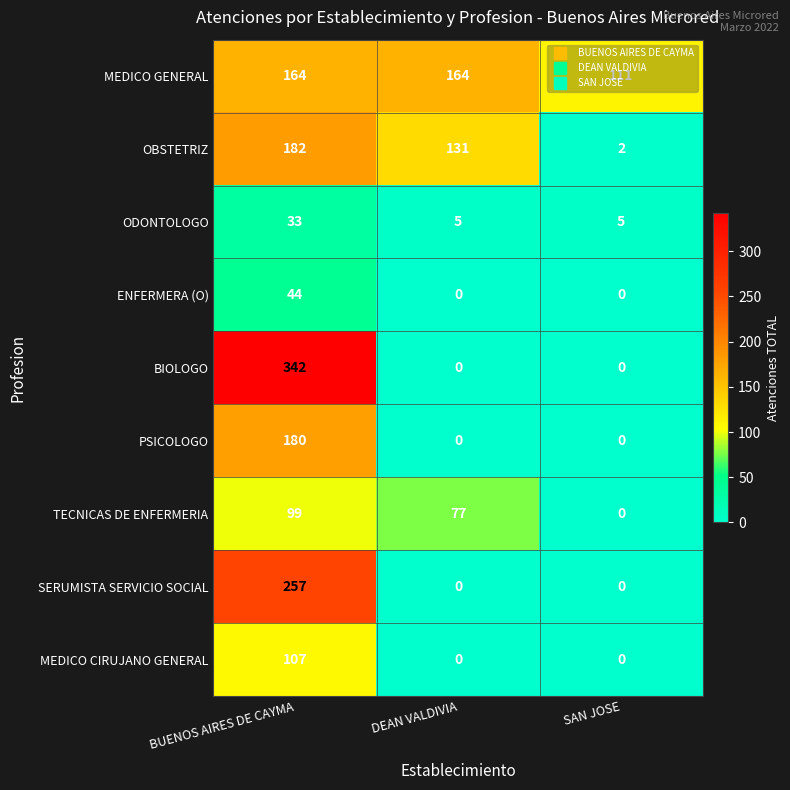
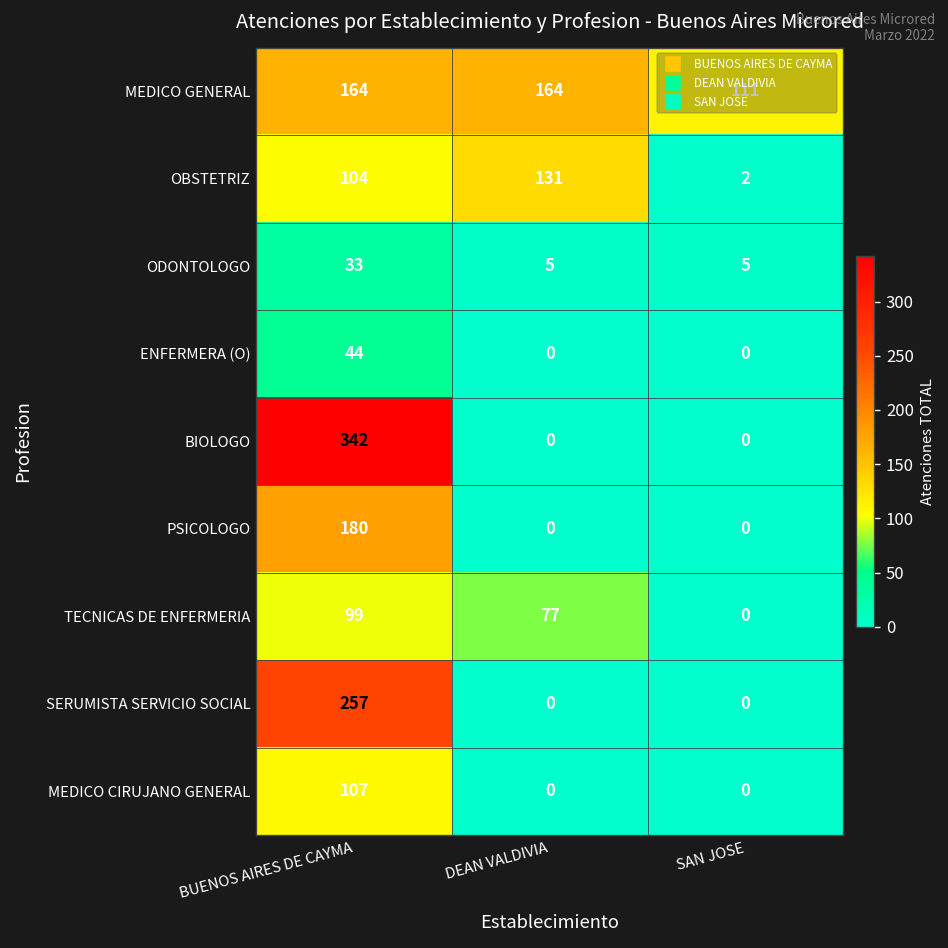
  {
    "MEDICO GENERAL": {
      "BUENOS AIRES DE CAYMA": 164,
      "DEAN VALDIVIA": 164
    },
    "OBSTETRIZ": {
-     "BUENOS AIRES DE CAYMA": 182,
+     "BUENOS AIRES DE CAYMA": 104,
      "DEAN VALDIVIA": 131,
      "SAN JOSE": 2
    },
    "ODONTOLOGO": {
      "BUENOS AIRES DE CAYMA": 33,
      "DEAN VALDIVIA": 5,
      "SAN JOSE": 5
    },
    "ENFERMERA (O)": {
      "BUENOS AIRES DE CAYMA": 44,
      "DEAN VALDIVIA": 0,
      "SAN JOSE": 0
    },
    "BIOLOGO": {
      "BUENOS AIRES DE CAYMA": 342,
      "DEAN VALDIVIA": 0,
      "SAN JOSE": 0
    },
    "PSICOLOGO": {
      "BUENOS AIRES DE CAYMA": 180,
      "DEAN VALDIVIA": 0,
      "SAN JOSE": 0
    },
    "TECNICAS DE ENFERMERIA": {
      "BUENOS AIRES DE CAYMA": 99,
      "DEAN VALDIVIA": 77,
      "SAN JOSE": 0
    },
    "SERUMISTA SERVICIO SOCIAL": {
      "BUENOS AIRES DE CAYMA": 257,
      "DEAN VALDIVIA": 0,
      "SAN JOSE": 0
    },
    "MEDICO CIRUJANO GENERAL": {
      "BUENOS AIRES DE CAYMA": 107,
      "DEAN VALDIVIA": 0,
      "SAN JOSE": 0
    }
  }
